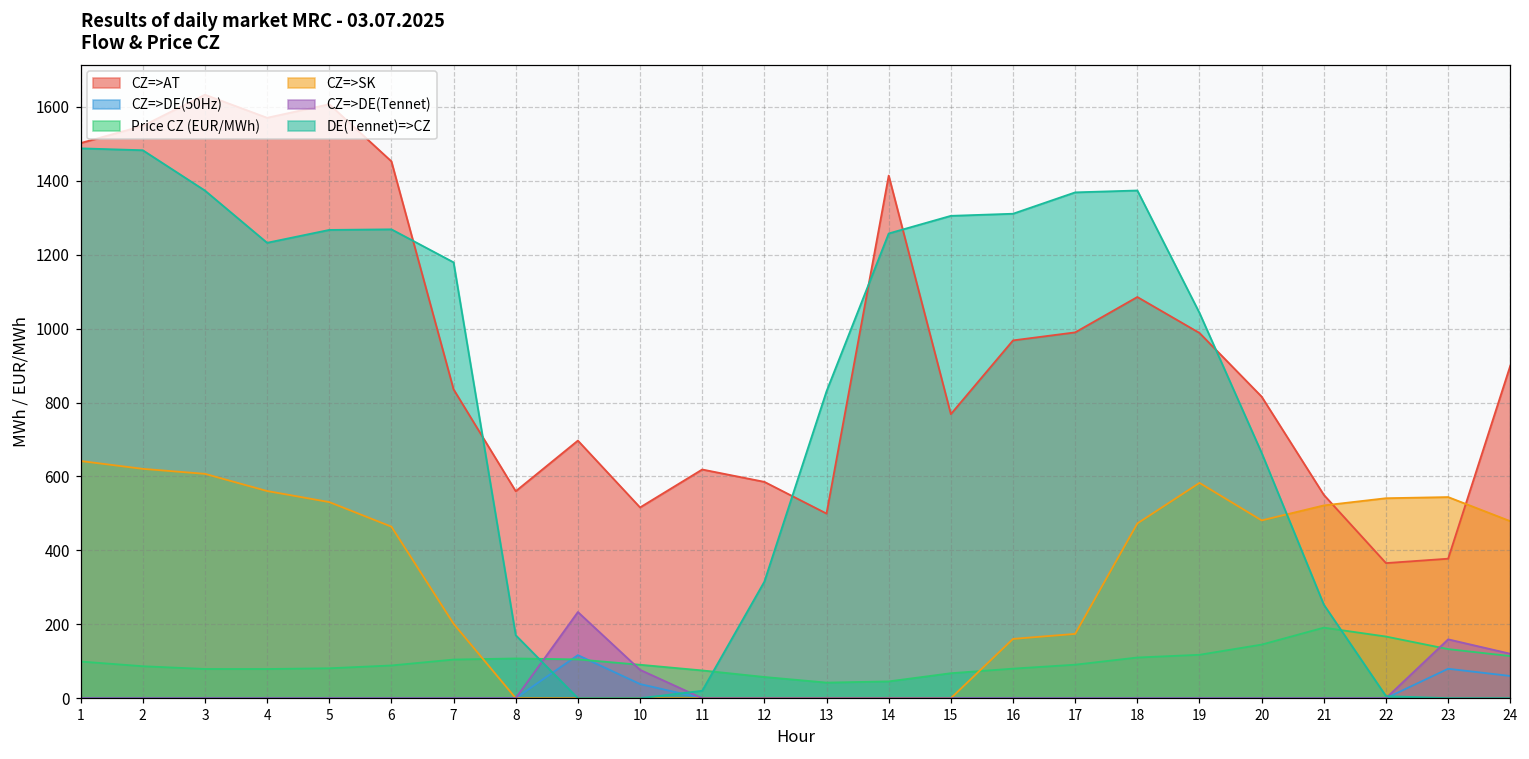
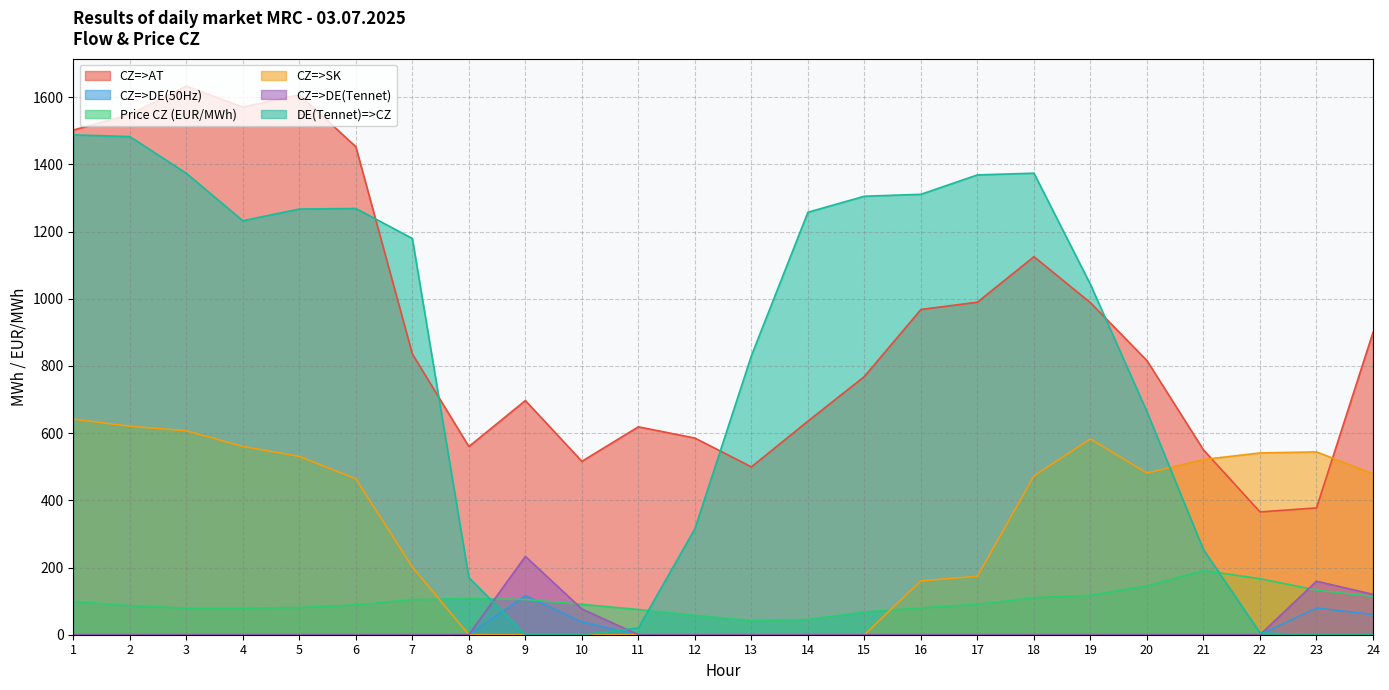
  {
    "CZ=>AT": {
      "1": 1500,
      "6": 1450,
      "7": 840,
      "8": 560,
      "9": 700,
      "10": 520,
      "11": 620,
      "12": 590,
      "13": 500,
-     "14": 1410,
+     "14": 640,
      "15": 770,
      "16": 970,
      "17": 990,
-     "18": 1090,
+     "18": 1130,
      "19": 990,
      "20": 820,
      "21": 550,
      "22": 370,
      "23": 380,
      "24": 900
    },
    "CZ=>DE(50Hz)": {
      "9": 120,
      "10": 40,
      "23": 80,
      "24": 60
    },
    "CZ=>SK": {
      "1": 640,
      "2": 620,
      "3": 610,
      "4": 560,
      "5": 530,
      "6": 460,
      "7": 200,
      "16": 160,
      "17": 170,
      "18": 470,
      "19": 580,
      "20": 480,
      "21": 520,
      "22": 540,
      "23": 540,
      "24": 480
    },
    "CZ=>DE(Tennet)": {
      "9": 230,
      "10": 80,
      "23": 160
    }
  }
